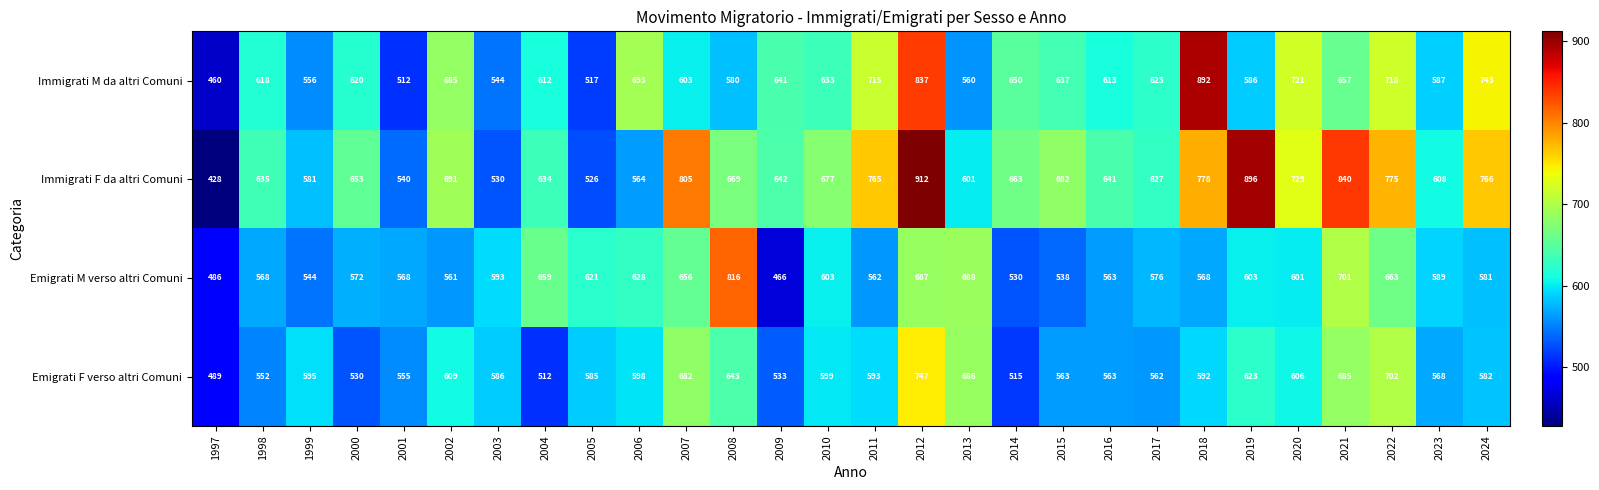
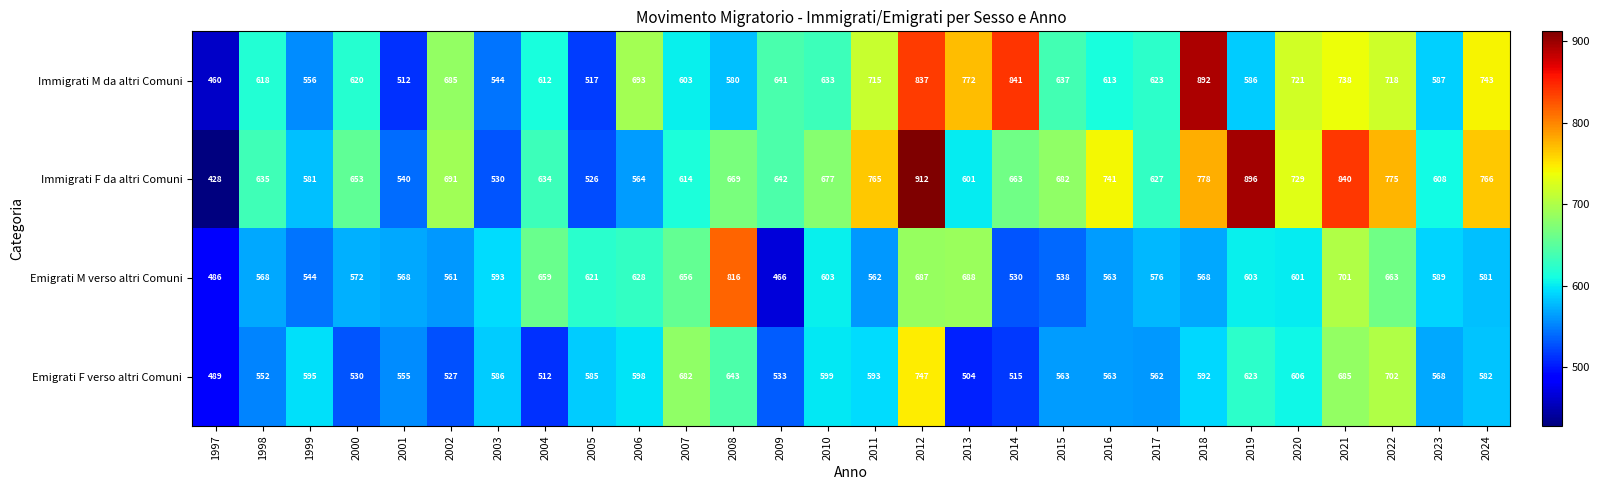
  {
    "Immigrati M da altri Comuni": {
      "1997": 460,
      "1998": 618,
      "1999": 556,
      "2000": 620,
      "2001": 512,
      "2002": 685,
      "2003": 544,
      "2004": 612,
      "2005": 517,
      "2006": 693,
      "2007": 603,
      "2008": 580,
      "2009": 641,
      "2010": 633,
      "2011": 715,
      "2012": 837,
-     "2013": 560,
-     "2014": 650,
+     "2013": 772,
+     "2014": 841,
      "2015": 637,
      "2016": 613,
      "2017": 623,
      "2018": 892,
      "2019": 586,
      "2020": 721,
-     "2021": 657,
+     "2021": 738,
      "2022": 718,
      "2023": 587,
      "2024": 743
    },
    "Immigrati F da altri Comuni": {
      "1997": 428,
      "1998": 635,
      "1999": 581,
      "2000": 653,
      "2001": 540,
      "2002": 691,
      "2003": 530,
      "2004": 634,
      "2005": 526,
      "2006": 564,
-     "2007": 805,
+     "2007": 614,
      "2008": 669,
      "2009": 642,
      "2010": 677,
      "2011": 765,
      "2012": 912,
      "2013": 601,
      "2014": 663,
      "2015": 682,
-     "2016": 641,
+     "2016": 741,
      "2017": 627,
      "2018": 778,
      "2019": 896,
      "2020": 729,
      "2021": 840,
      "2022": 775,
      "2023": 608,
      "2024": 766
    },
    "Emigrati M verso altri Comuni": {
      "1997": 486,
      "1998": 568,
      "1999": 544,
      "2000": 572,
      "2001": 568,
      "2002": 561,
      "2003": 593,
      "2004": 659,
      "2005": 621,
      "2006": 628,
      "2007": 656,
      "2008": 816,
      "2009": 466,
      "2010": 603,
      "2011": 562,
      "2012": 687,
      "2013": 688,
      "2014": 530,
      "2015": 538,
      "2016": 563,
      "2017": 576,
      "2018": 568,
      "2019": 603,
      "2020": 601,
      "2021": 701,
      "2022": 663,
      "2023": 589,
      "2024": 581
    },
    "Emigrati F verso altri Comuni": {
      "1997": 489,
      "1998": 552,
      "1999": 595,
      "2000": 530,
      "2001": 555,
-     "2002": 609,
+     "2002": 527,
      "2003": 586,
      "2004": 512,
      "2005": 585,
      "2006": 598,
      "2007": 682,
      "2008": 643,
      "2009": 533,
      "2010": 599,
      "2011": 593,
      "2012": 747,
-     "2013": 686,
+     "2013": 504,
      "2014": 515,
      "2015": 563,
      "2016": 563,
      "2017": 562,
      "2018": 592,
      "2019": 623,
      "2020": 606,
      "2021": 685,
      "2022": 702,
      "2023": 568,
      "2024": 582
    }
  }
